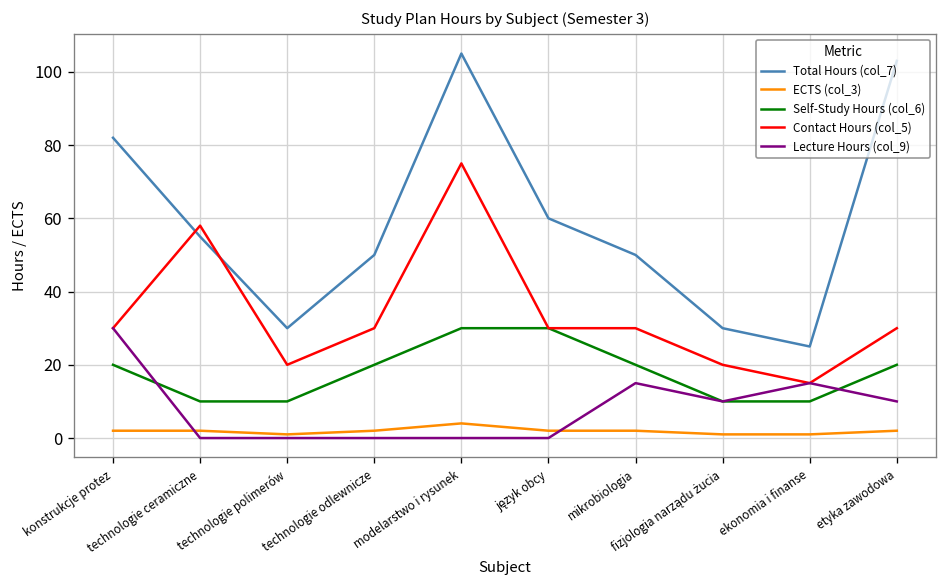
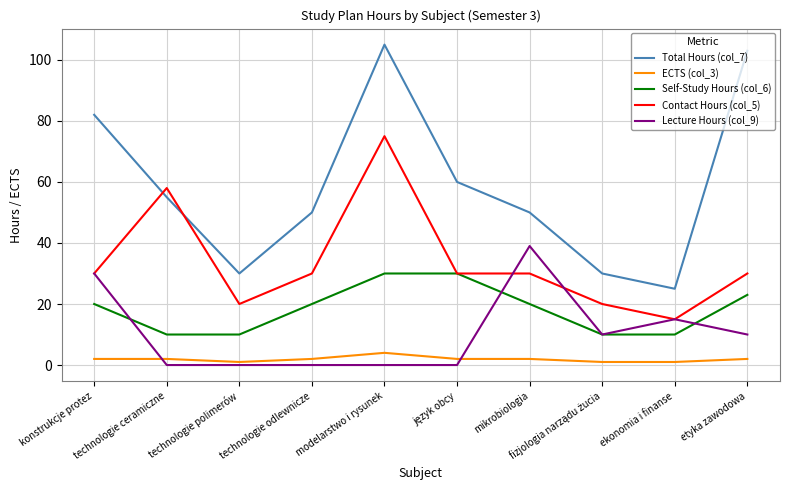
  {
    "Total Hours (col_7)": {
      "konstrukcje protez": 82,
      "technologie ceramiczne": 55,
      "technologie polimerów": 30,
      "technologie odlewnicze": 50,
      "modelarstwo i rysunek": 105,
      "język obcy": 60,
      "mikrobiologia": 50,
      "fizjologia narządu żucia": 30,
      "ekonomia i finanse": 25
    },
    "ECTS (col_3)": {
      "konstrukcje protez": 2,
      "technologie ceramiczne": 2,
      "technologie polimerów": 1,
      "technologie odlewnicze": 2,
      "modelarstwo i rysunek": 4,
      "język obcy": 2,
      "mikrobiologia": 2,
      "fizjologia narządu żucia": 1,
      "ekonomia i finanse": 1,
      "etyka zawodowa": 2
    },
    "Self-Study Hours (col_6)": {
      "konstrukcje protez": 20,
      "technologie ceramiczne": 10,
      "technologie polimerów": 10,
      "technologie odlewnicze": 20,
      "modelarstwo i rysunek": 30,
      "mikrobiologia": 20,
      "ekonomia i finanse": 10,
-     "etyka zawodowa": 20
+     "etyka zawodowa": 23
    },
    "Contact Hours (col_5)": {
      "technologie ceramiczne": 58,
      "technologie polimerów": 20,
      "technologie odlewnicze": 30,
      "modelarstwo i rysunek": 75,
      "mikrobiologia": 30,
      "fizjologia narządu żucia": 20,
      "etyka zawodowa": 30
    },
    "Lecture Hours (col_9)": {
      "technologie ceramiczne": 0,
      "technologie polimerów": 0,
      "technologie odlewnicze": 0,
      "modelarstwo i rysunek": 0,
      "język obcy": 0,
-     "mikrobiologia": 15,
+     "mikrobiologia": 39,
      "etyka zawodowa": 10
    }
  }
